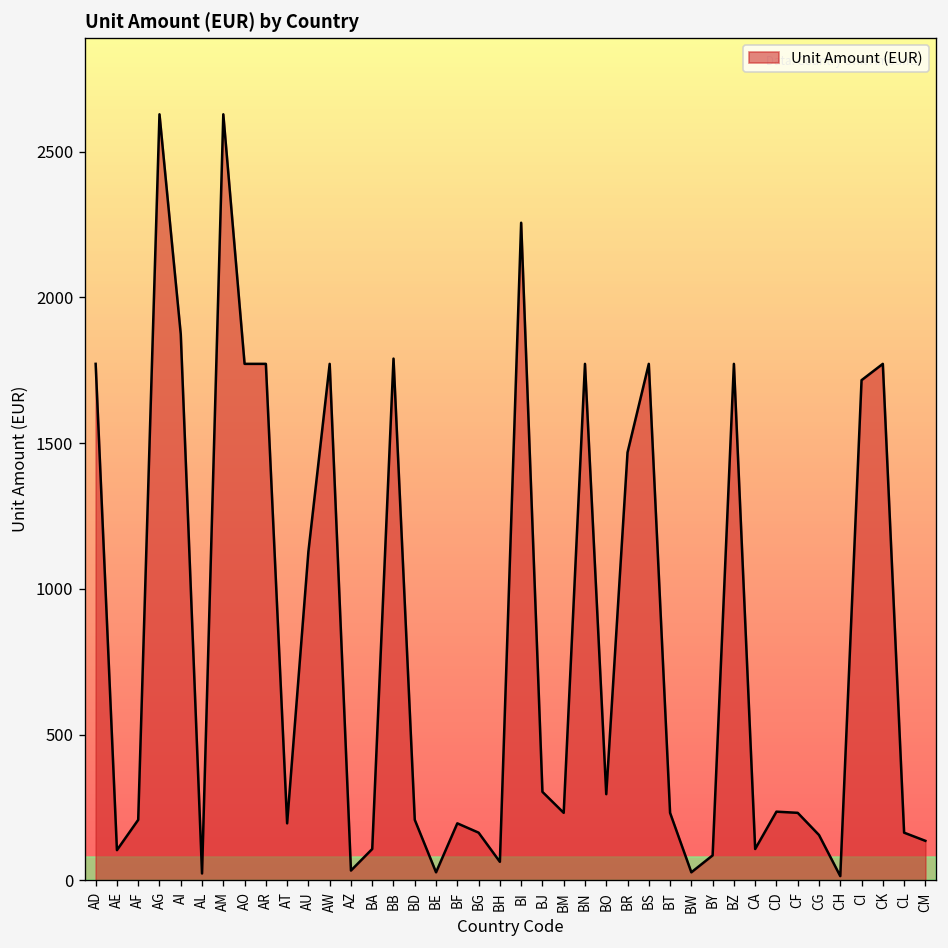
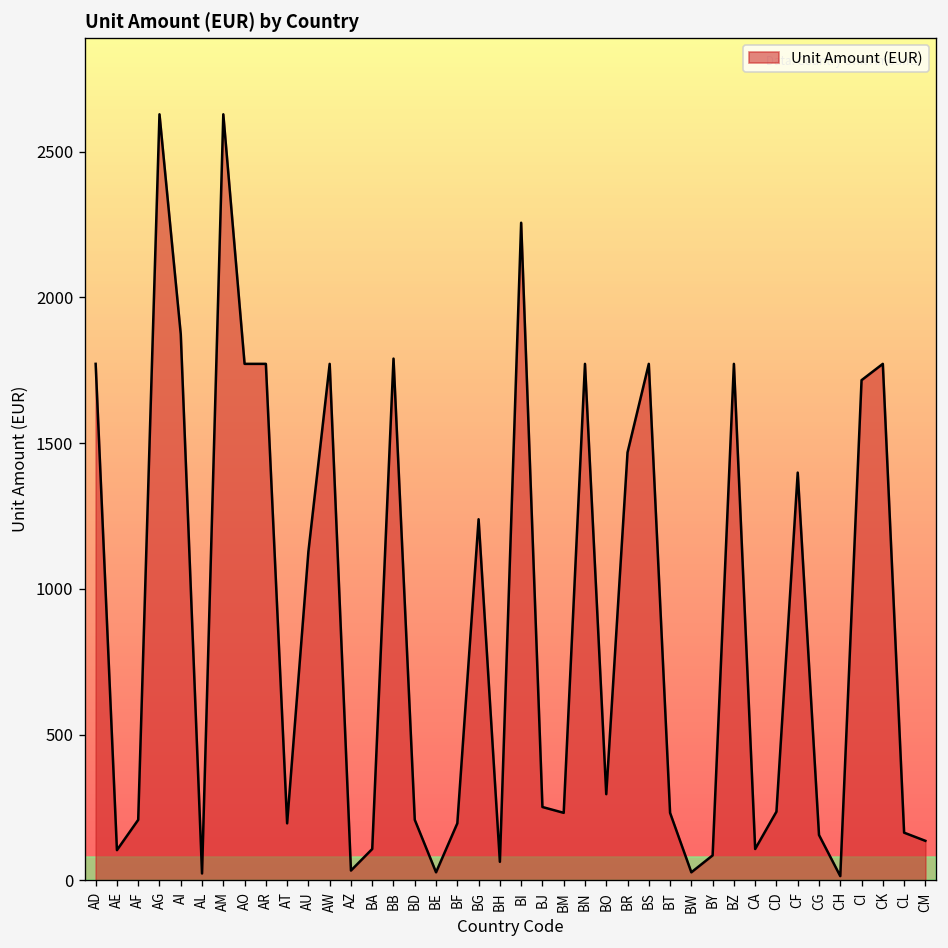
  {
    "AD": 1770,
    "AE": 100,
    "AF": 210,
    "AG": 2630,
    "AI": 1870,
    "AM": 2630,
    "AO": 1770,
    "AR": 1770,
    "AT": 200,
    "AU": 1130,
    "AW": 1770,
    "BA": 110,
    "BB": 1790,
    "BD": 210,
    "BF": 200,
-   "BG": 160,
+   "BG": 1240,
    "BI": 2260,
-   "BJ": 300,
+   "BJ": 250,
    "BM": 230,
    "BN": 1770,
    "BO": 300,
    "BR": 1470,
    "BS": 1770,
    "BT": 230,
    "BY": 90,
    "BZ": 1770,
    "CA": 110,
    "CD": 240,
-   "CF": 230,
+   "CF": 1400,
    "CG": 160,
    "CI": 1720,
    "CK": 1770,
    "CL": 160,
    "CM": 140
  }
